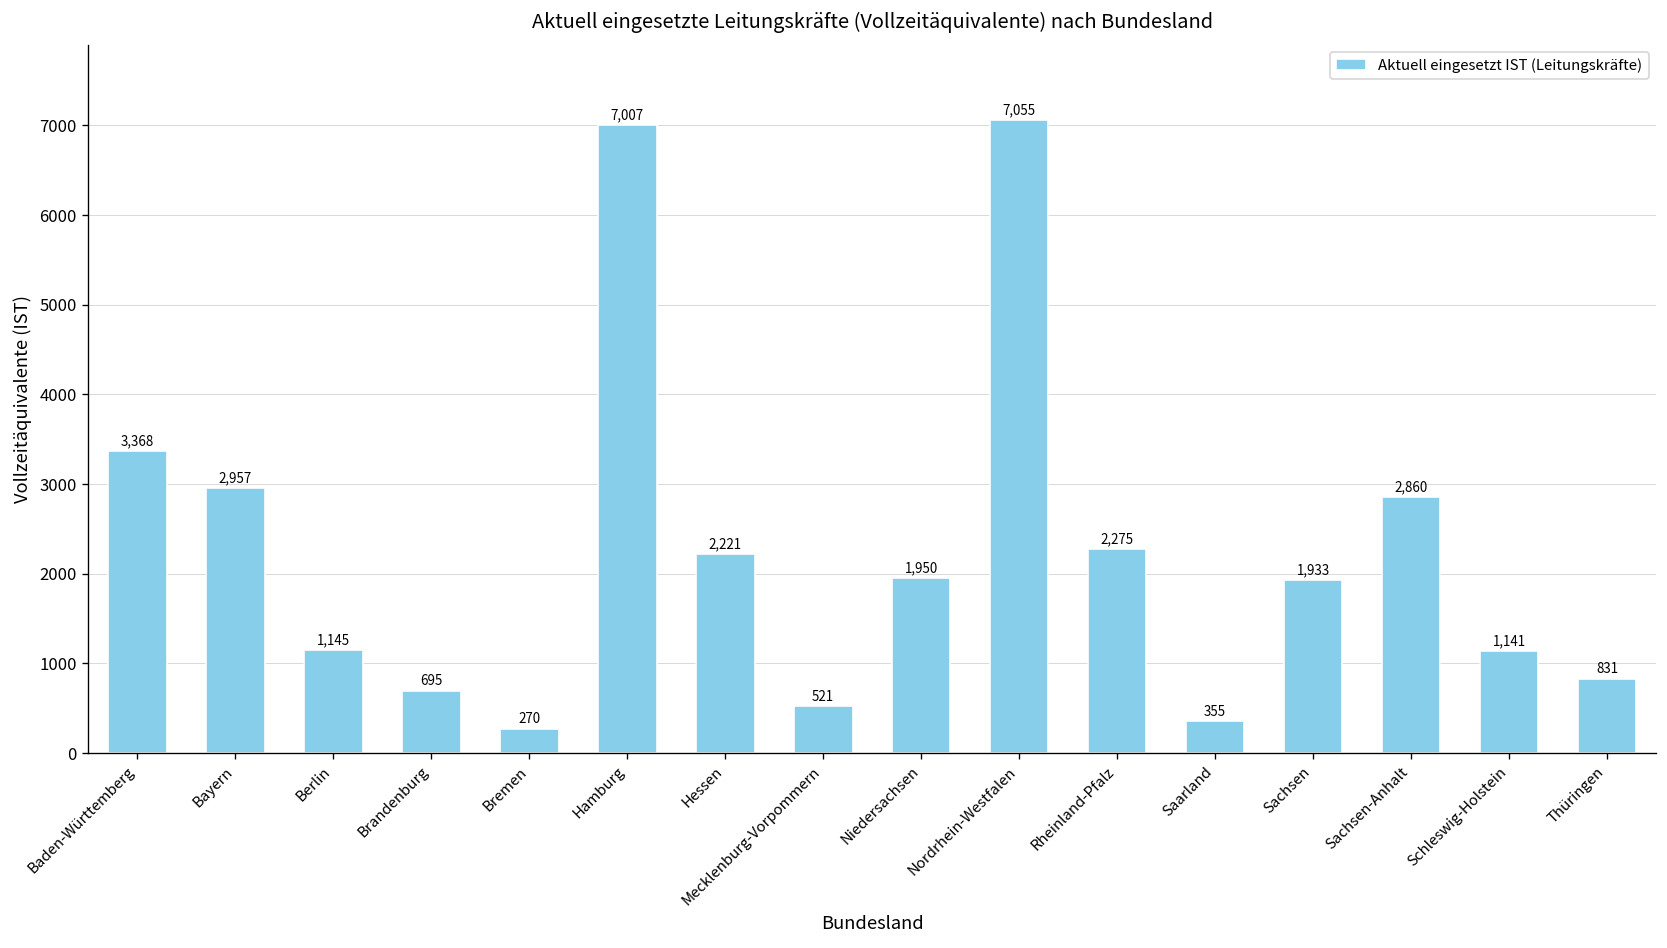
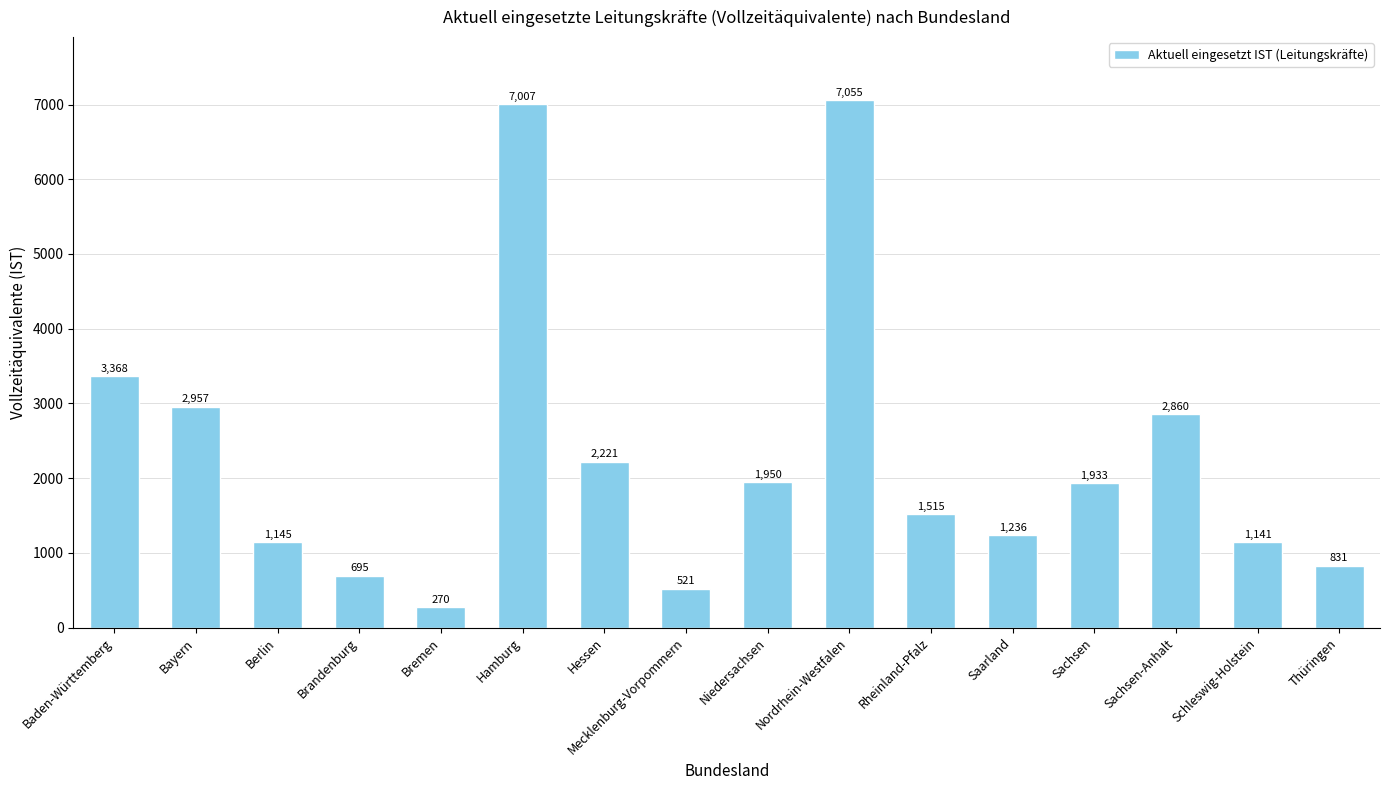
  {
    "Baden-Württemberg": "3,368",
    "Bayern": "2,957",
    "Berlin": "1,145",
    "Brandenburg": "695",
    "Bremen": "270",
    "Hamburg": "7,007",
    "Hessen": "2,221",
    "Mecklenburg-Vorpommern": "521",
    "Niedersachsen": "1,950",
    "Nordrhein-Westfalen": "7,055",
-   "Rheinland-Pfalz": "2,275",
-   "Saarland": "355",
+   "Rheinland-Pfalz": "1,515",
+   "Saarland": "1,236",
    "Sachsen": "1,933",
    "Sachsen-Anhalt": "2,860",
    "Schleswig-Holstein": "1,141",
    "Thüringen": "831"
  }
